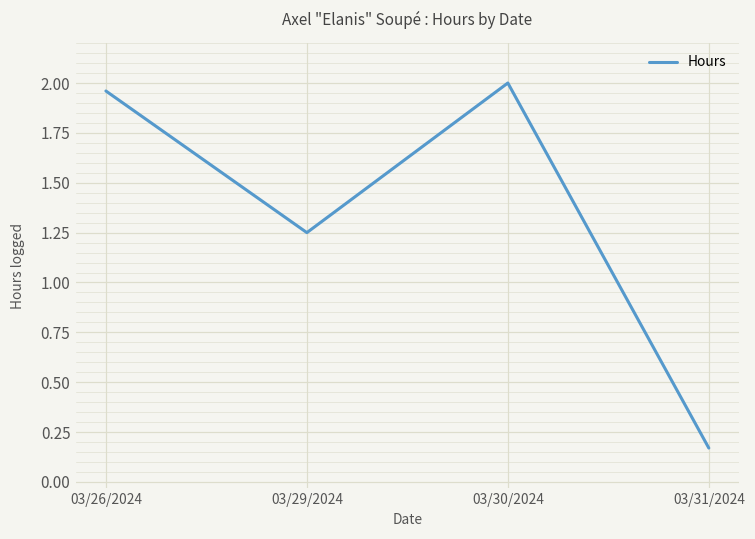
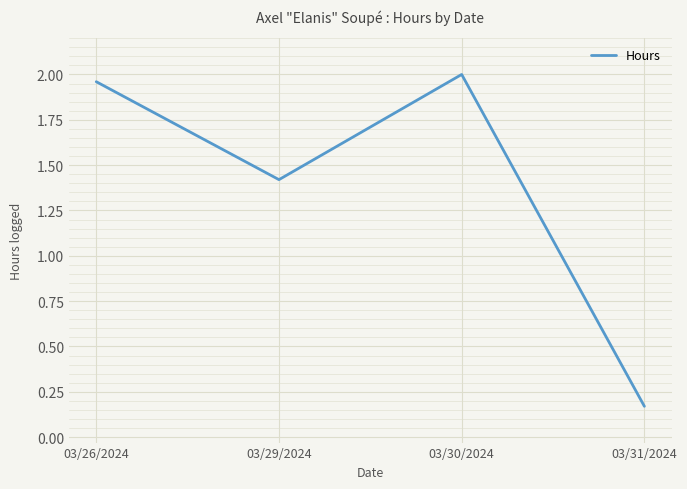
  {
    "03/26/2024": 1.96,
-   "03/29/2024": 1.25,
+   "03/29/2024": 1.42,
    "03/30/2024": 2.00,
    "03/31/2024": 0.17
  }
